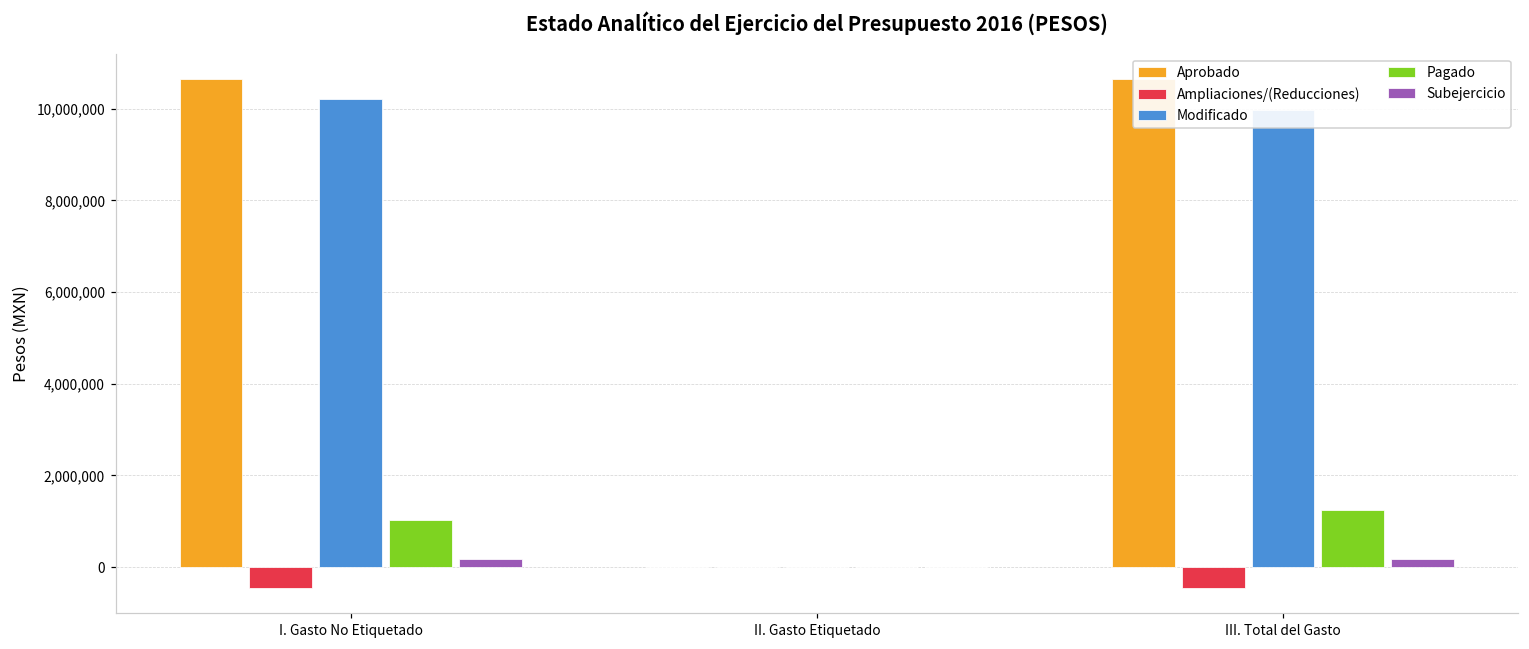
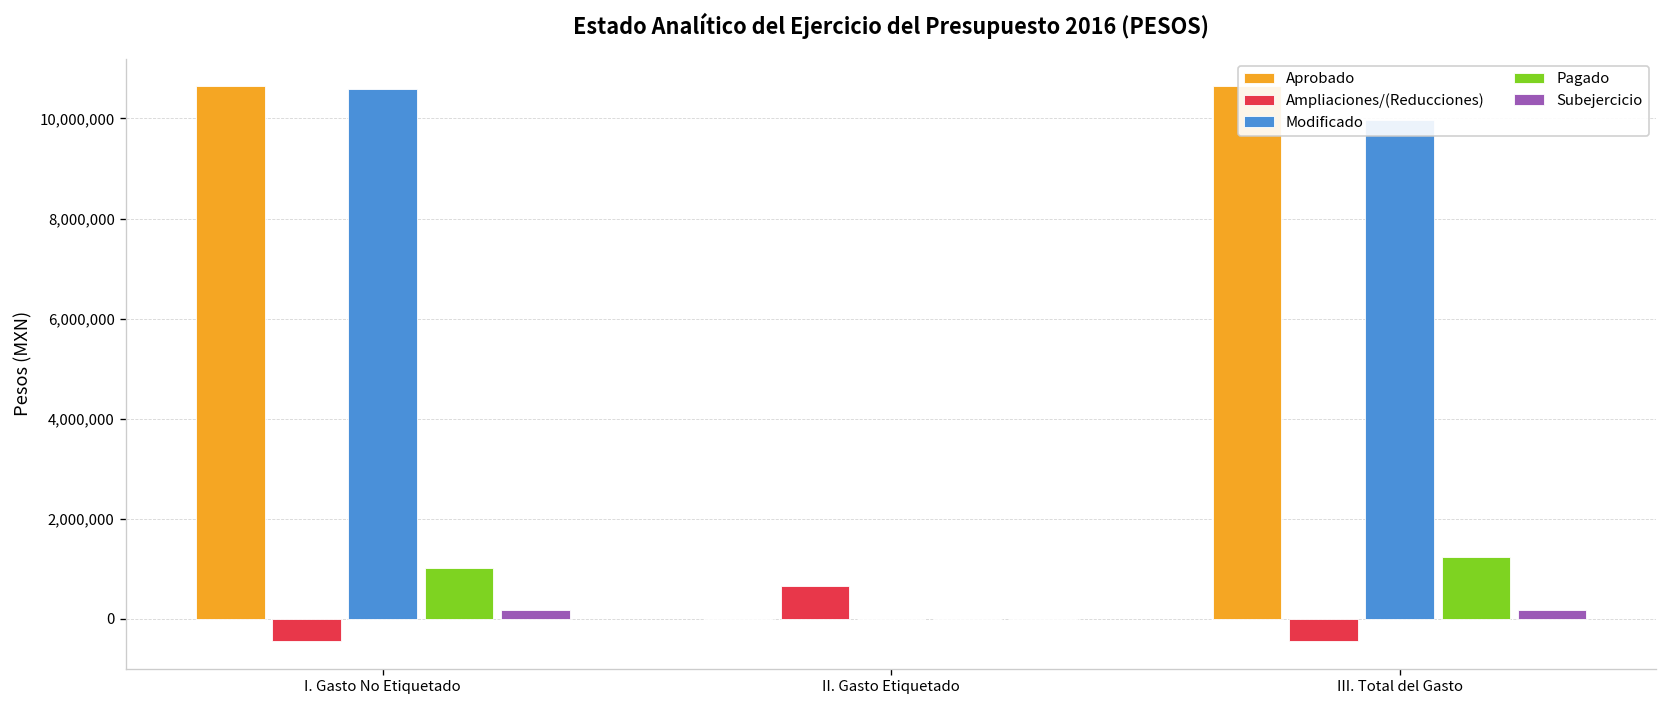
  {
    "Aprobado": {
      "I. Gasto No Etiquetado": "10,600,000",
      "II. Gasto Etiquetado": "0"
    },
    "Ampliaciones/(Reducciones)": {
      "I. Gasto No Etiquetado": "-400,000",
-     "II. Gasto Etiquetado": "0",
+     "II. Gasto Etiquetado": "700,000",
      "III. Total del Gasto": "-400,000"
    },
    "Modificado": {
-     "I. Gasto No Etiquetado": "10,200,000",
+     "I. Gasto No Etiquetado": "10,600,000",
      "II. Gasto Etiquetado": "0"
    },
    "Pagado": {
      "I. Gasto No Etiquetado": "1,000,000",
      "II. Gasto Etiquetado": "0",
      "III. Total del Gasto": "1,200,000"
    },
    "Subejercicio": {
      "I. Gasto No Etiquetado": "200,000",
      "II. Gasto Etiquetado": "0",
      "III. Total del Gasto": "200,000"
    }
  }
